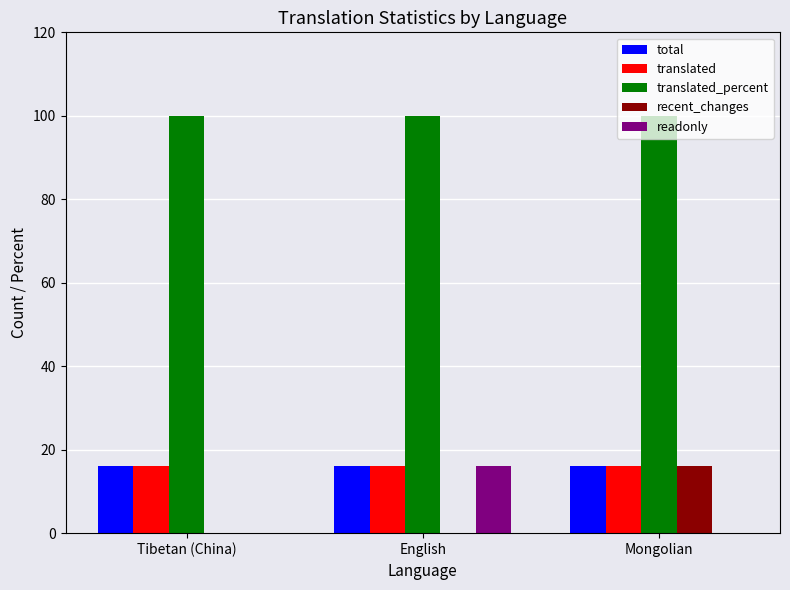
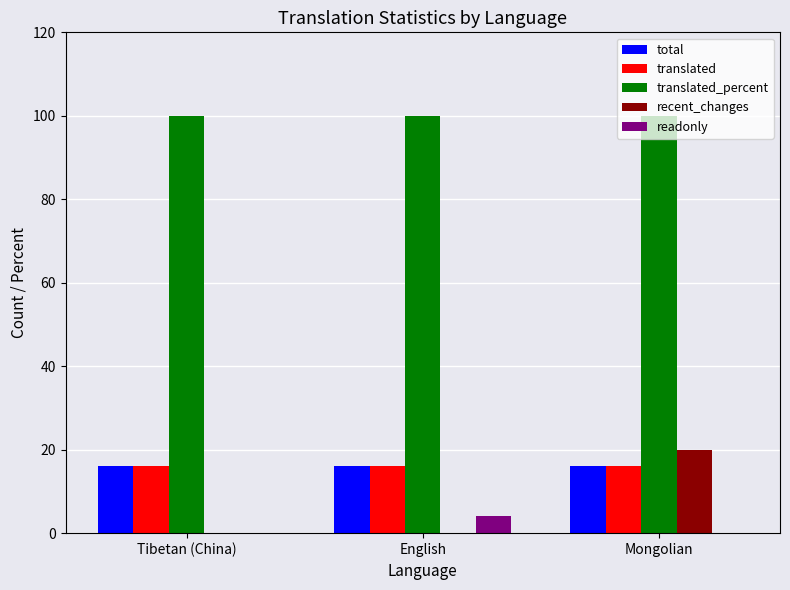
  {
    "total": {
      "Tibetan (China)": 16,
      "English": 16,
      "Mongolian": 16
    },
    "translated": {
      "Tibetan (China)": 16,
      "English": 16,
      "Mongolian": 16
    },
    "translated_percent": {
      "Tibetan (China)": 100,
      "English": 100
    },
    "recent_changes": {
      "Tibetan (China)": 0,
      "English": 0,
-     "Mongolian": 16
+     "Mongolian": 20
    },
    "readonly": {
      "Tibetan (China)": 0,
-     "English": 16,
+     "English": 4,
      "Mongolian": 0
    }
  }
